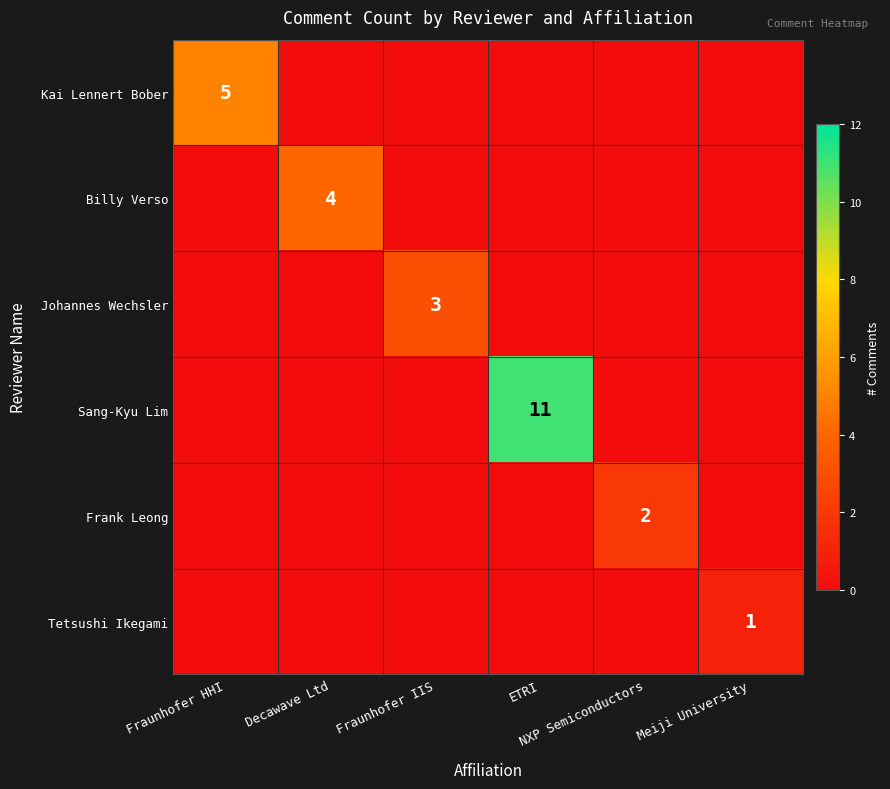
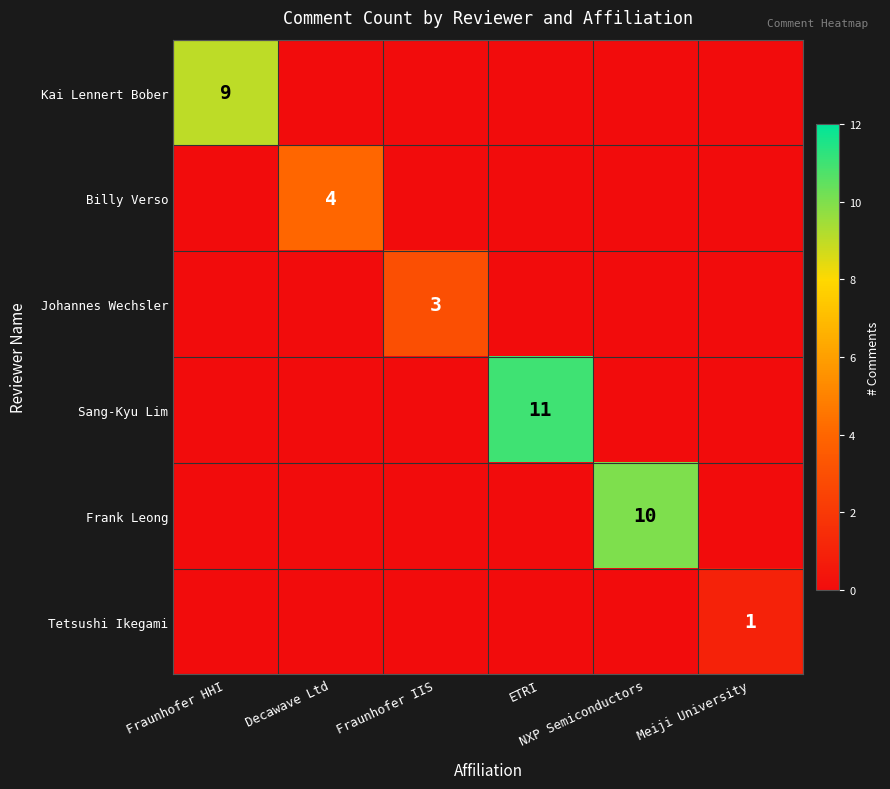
  {
    "Kai Lennert Bober": {
-     "Fraunhofer HHI": 5
+     "Fraunhofer HHI": 9
    },
    "Billy Verso": {
      "Decawave Ltd": 4
    },
    "Johannes Wechsler": {
      "Fraunhofer IIS": 3
    },
    "Sang-Kyu Lim": {
      "ETRI": 11
    },
    "Frank Leong": {
-     "NXP Semiconductors": 2
+     "NXP Semiconductors": 10
    },
    "Tetsushi Ikegami": {
      "Meiji University": 1
    }
  }
